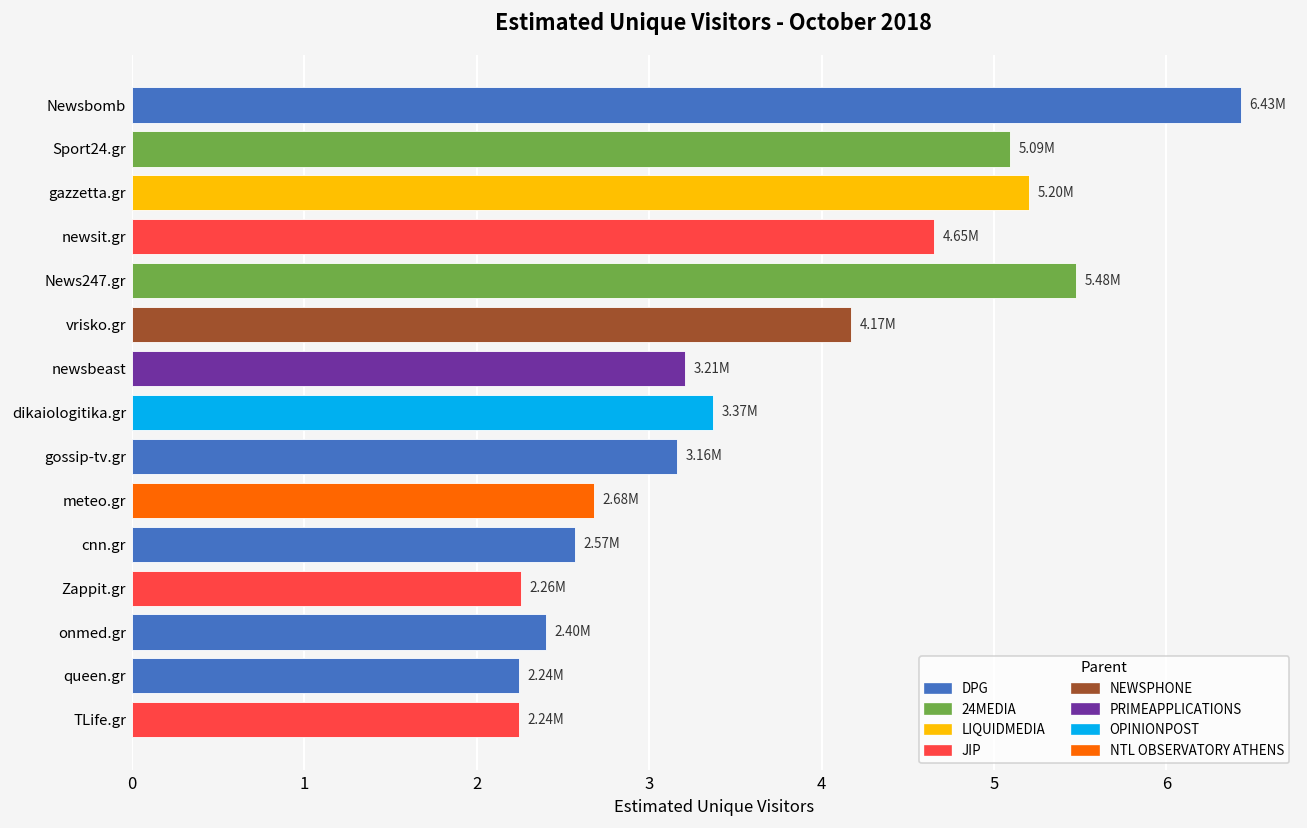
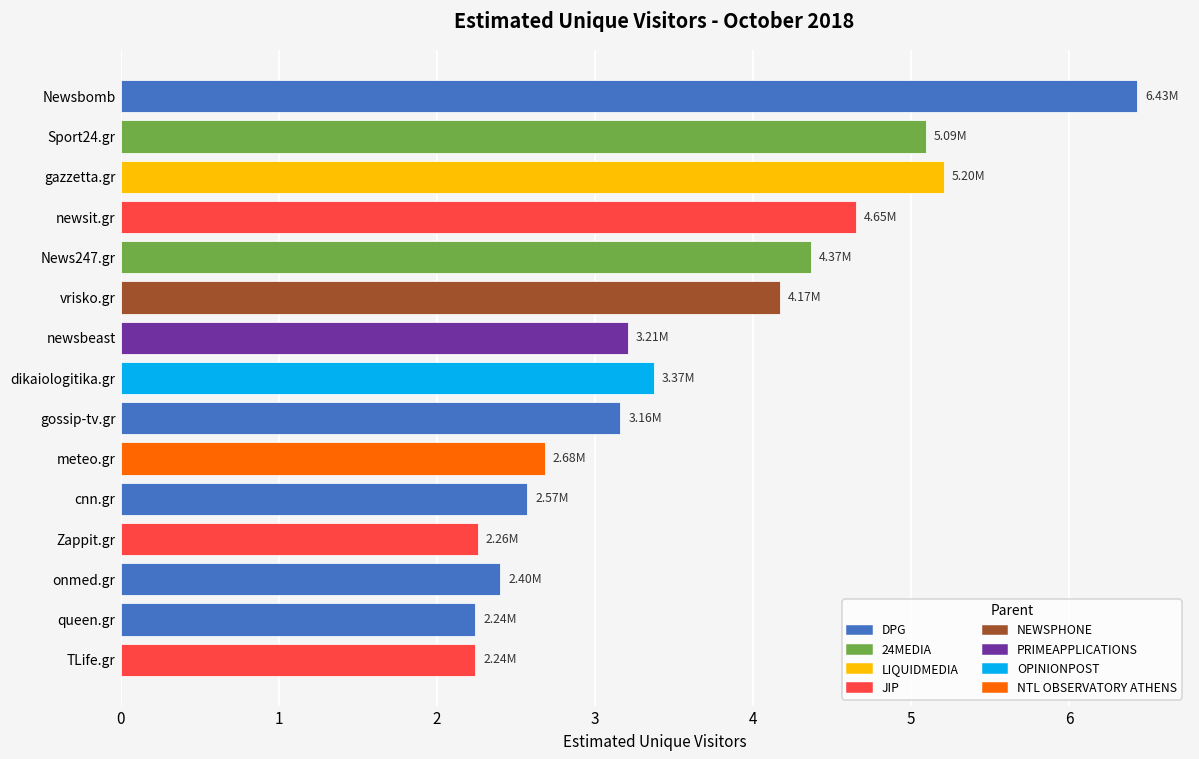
  {
    "Newsbomb": "6.43M",
    "Sport24.gr": "5.09M",
    "gazzetta.gr": "5.20M",
    "newsit.gr": "4.65M",
-   "News247.gr": "5.48M",
+   "News247.gr": "4.37M",
    "vrisko.gr": "4.17M",
    "newsbeast": "3.21M",
    "dikaiologitika.gr": "3.37M",
    "gossip-tv.gr": "3.16M",
    "meteo.gr": "2.68M",
    "cnn.gr": "2.57M",
    "Zappit.gr": "2.26M",
    "onmed.gr": "2.40M",
    "queen.gr": "2.24M",
    "TLife.gr": "2.24M"
  }
